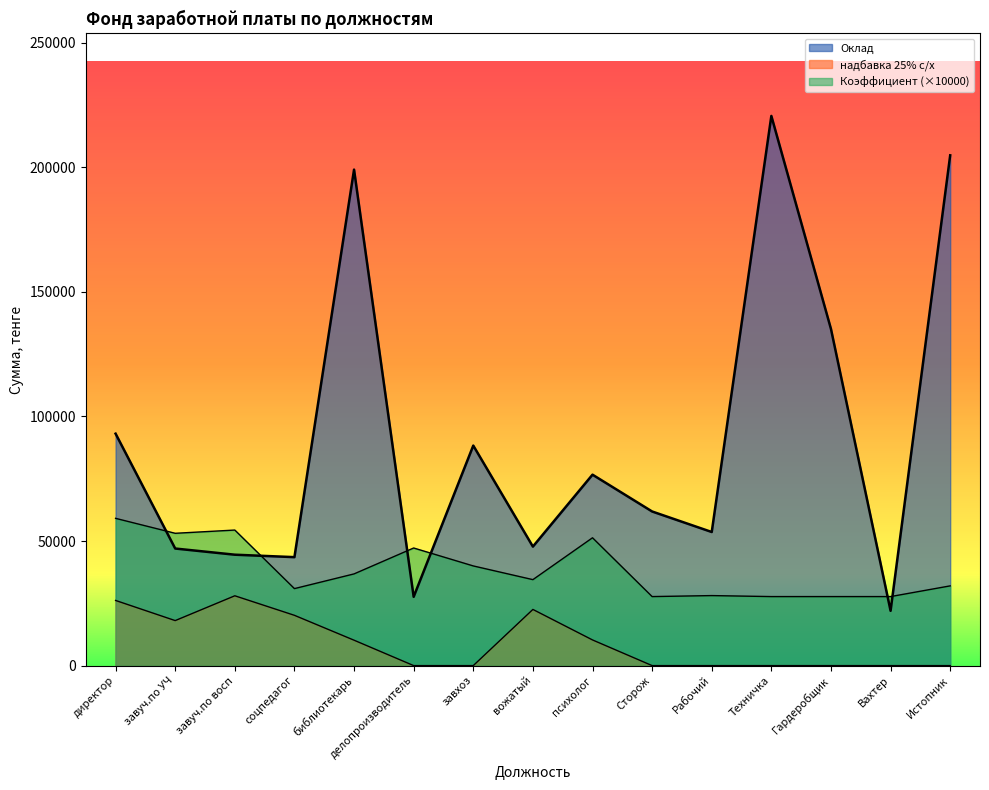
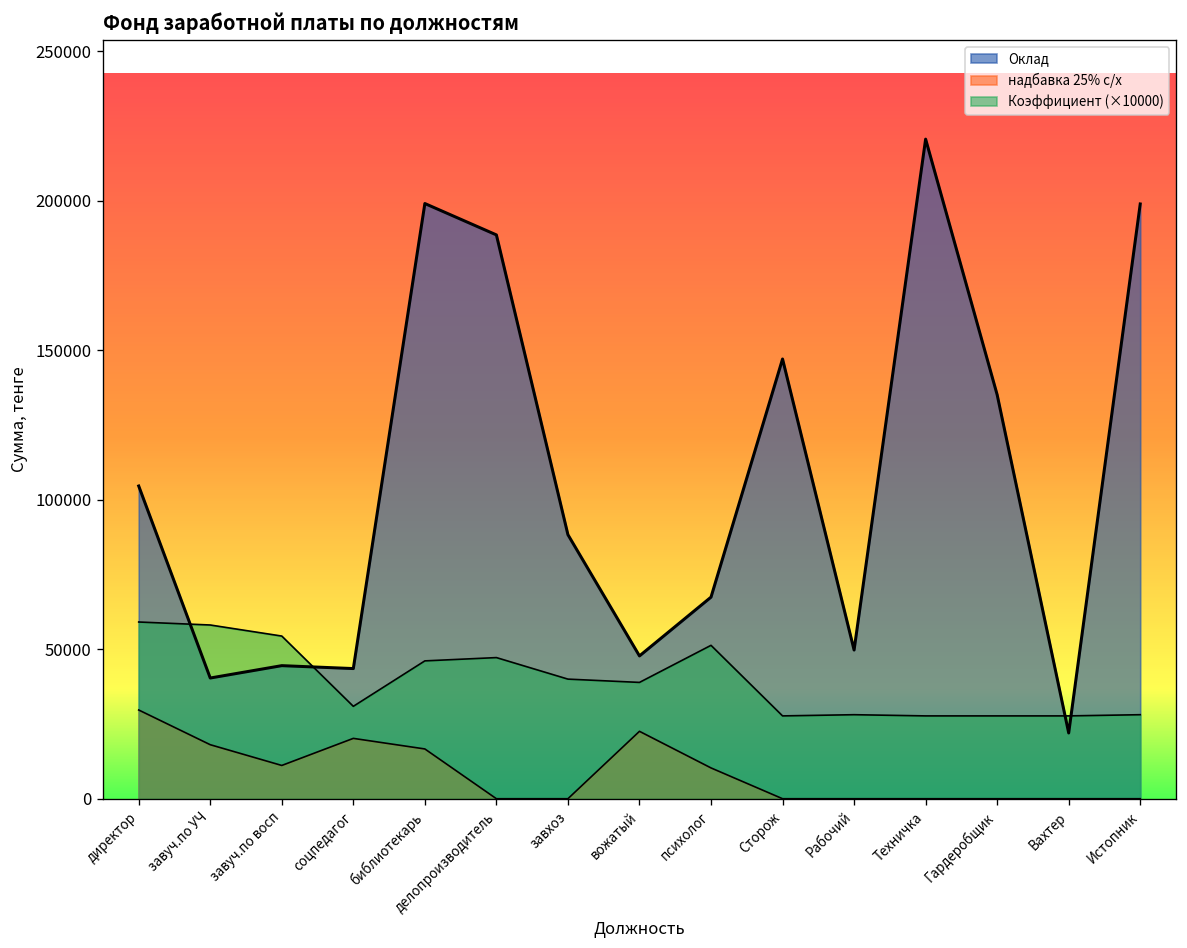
  {
    "Оклад": {
-     "директор": 93000,
-     "завуч.по УЧ": 47000,
+     "директор": 105000,
+     "завуч.по УЧ": 40000,
      "завуч.по восп": 45000,
      "соцпедагог": 44000,
      "библиотекарь": 199000,
-     "делопроизводитель": 28000,
+     "делопроизводитель": 189000,
      "завхоз": 88000,
      "вожатый": 48000,
-     "психолог": 77000,
-     "Сторож": 62000,
-     "Рабочий": 54000,
+     "психолог": 67000,
+     "Сторож": 147000,
+     "Рабочий": 50000,
      "Техничка": 221000,
      "Гардеробщик": 135000,
      "Вахтер": 22000,
-     "Истопник": 205000
+     "Истопник": 199000
    },
    "надбавка 25% с/х": {
-     "директор": 26000,
+     "директор": 30000,
      "завуч.по УЧ": 18000,
-     "завуч.по восп": 28000,
+     "завуч.по восп": 11000,
      "соцпедагог": 20000,
-     "библиотекарь": 10000,
+     "библиотекарь": 17000,
      "делопроизводитель": 0,
      "завхоз": 0,
      "вожатый": 23000,
      "психолог": 10000,
      "Сторож": 0,
      "Рабочий": 0,
      "Техничка": 0,
      "Гардеробщик": 0,
      "Вахтер": 0,
      "Истопник": 0
    },
    "Коэффициент (×10000)": {
      "директор": 59000,
-     "завуч.по УЧ": 53000,
+     "завуч.по УЧ": 58000,
      "завуч.по восп": 54000,
      "соцпедагог": 31000,
-     "библиотекарь": 37000,
+     "библиотекарь": 46000,
      "делопроизводитель": 47000,
      "завхоз": 40000,
-     "вожатый": 35000,
+     "вожатый": 39000,
      "психолог": 51000,
      "Сторож": 28000,
      "Рабочий": 28000,
      "Техничка": 28000,
      "Гардеробщик": 28000,
      "Вахтер": 28000,
-     "Истопник": 32000
+     "Истопник": 28000
    }
  }
